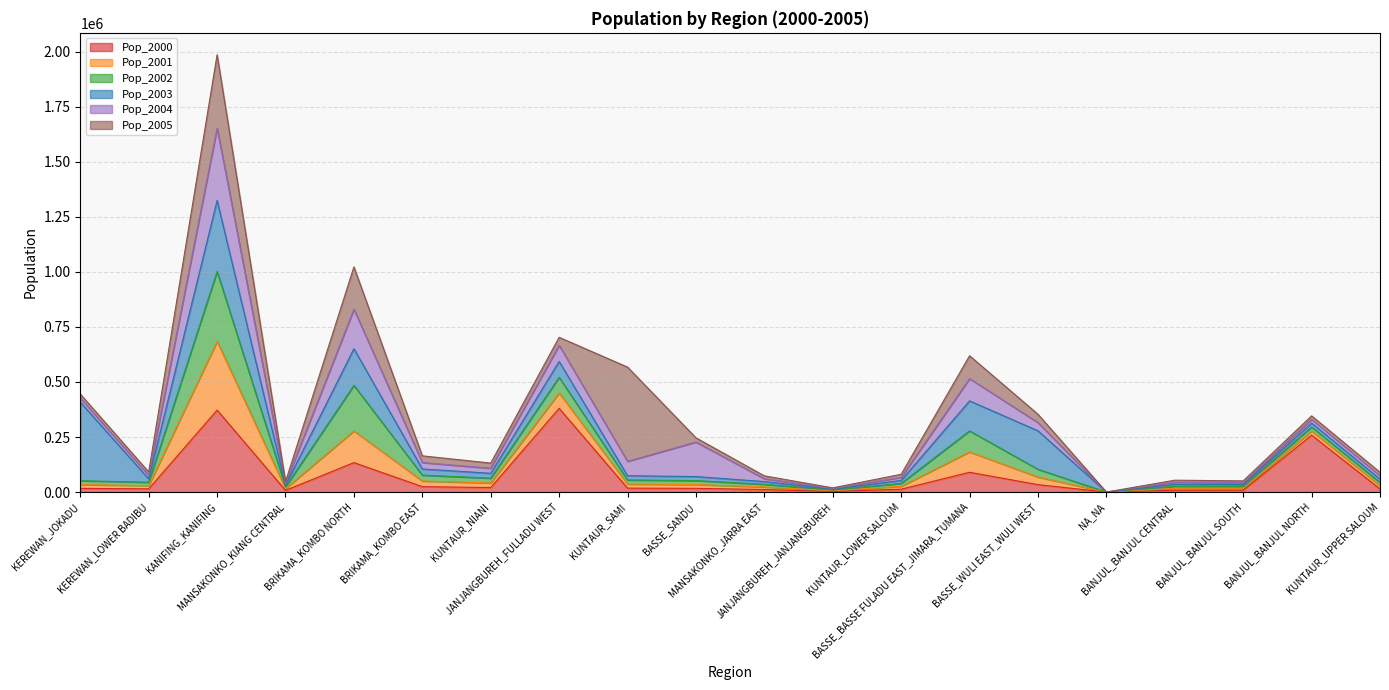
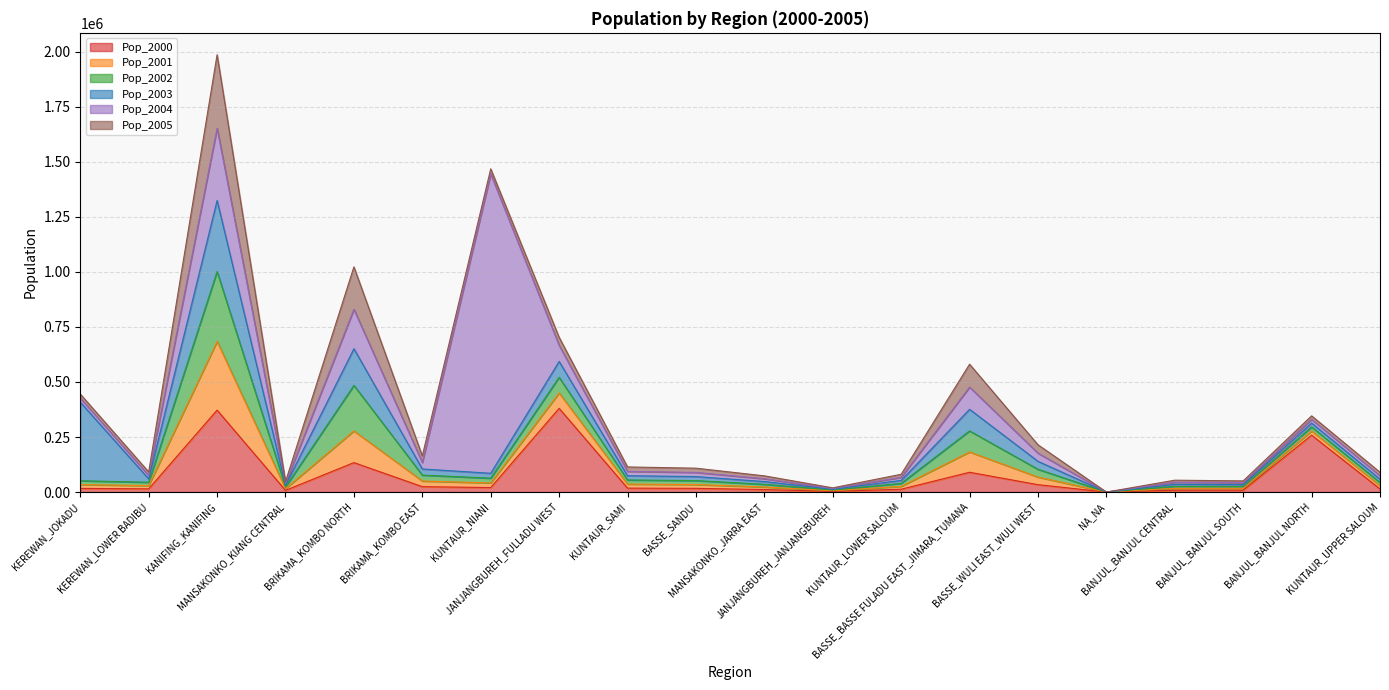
  {
    "Pop_2000": {
      "KEREWAN_JOKADU": 20000,
      "KEREWAN_LOWER BADIBU": 10000,
      "KANIFING_KANIFING": 370000,
      "BRIKAMA_KOMBO NORTH": 130000,
      "BRIKAMA_KOMBO EAST": 20000,
      "KUNTAUR_NIANI": 20000,
      "JANJANGBUREH_FULLADU WEST": 380000,
      "KUNTAUR_SAMI": 20000,
      "BASSE_SANDU": 20000,
      "KUNTAUR_LOWER SALOUM": 10000,
      "BASSE_BASSE FULADU EAST_JIMARA_TUMANA": 90000,
      "BASSE_WULI EAST_WULI WEST": 30000,
      "BANJUL_BANJUL NORTH": 260000,
      "KUNTAUR_UPPER SALOUM": 10000
    },
    "Pop_2001": {
      "KEREWAN_JOKADU": 20000,
      "KEREWAN_LOWER BADIBU": 10000,
      "KANIFING_KANIFING": 310000,
      "BRIKAMA_KOMBO NORTH": 140000,
      "BRIKAMA_KOMBO EAST": 30000,
      "KUNTAUR_NIANI": 20000,
      "JANJANGBUREH_FULLADU WEST": 70000,
      "KUNTAUR_SAMI": 20000,
      "BASSE_SANDU": 20000,
      "KUNTAUR_LOWER SALOUM": 10000,
      "BASSE_BASSE FULADU EAST_JIMARA_TUMANA": 90000,
      "BASSE_WULI EAST_WULI WEST": 30000,
      "BANJUL_BANJUL NORTH": 20000,
      "KUNTAUR_UPPER SALOUM": 10000
    },
    "Pop_2002": {
      "KEREWAN_JOKADU": 20000,
      "KEREWAN_LOWER BADIBU": 20000,
      "KANIFING_KANIFING": 320000,
      "BRIKAMA_KOMBO NORTH": 210000,
      "BRIKAMA_KOMBO EAST": 30000,
      "KUNTAUR_NIANI": 20000,
      "JANJANGBUREH_FULLADU WEST": 70000,
      "KUNTAUR_SAMI": 20000,
      "BASSE_SANDU": 20000,
      "MANSAKONKO_JARRA EAST": 10000,
      "KUNTAUR_LOWER SALOUM": 10000,
      "BASSE_BASSE FULADU EAST_JIMARA_TUMANA": 100000,
      "BASSE_WULI EAST_WULI WEST": 40000,
      "BANJUL_BANJUL NORTH": 20000,
      "KUNTAUR_UPPER SALOUM": 10000
    },
    "Pop_2003": {
      "KEREWAN_JOKADU": 360000,
      "KEREWAN_LOWER BADIBU": 20000,
      "KANIFING_KANIFING": 320000,
      "BRIKAMA_KOMBO NORTH": 170000,
      "BRIKAMA_KOMBO EAST": 30000,
      "KUNTAUR_NIANI": 20000,
      "JANJANGBUREH_FULLADU WEST": 70000,
      "KUNTAUR_SAMI": 20000,
      "BASSE_SANDU": 20000,
      "MANSAKONKO_JARRA EAST": 10000,
      "KUNTAUR_LOWER SALOUM": 10000,
-     "BASSE_BASSE FULADU EAST_JIMARA_TUMANA": 140000,
-     "BASSE_WULI EAST_WULI WEST": 170000,
+     "BASSE_BASSE FULADU EAST_JIMARA_TUMANA": 100000,
+     "BASSE_WULI EAST_WULI WEST": 40000,
      "BANJUL_BANJUL NORTH": 20000,
      "KUNTAUR_UPPER SALOUM": 20000
    },
    "Pop_2004": {
      "KEREWAN_JOKADU": 20000,
      "KEREWAN_LOWER BADIBU": 20000,
      "KANIFING_KANIFING": 330000,
      "BRIKAMA_KOMBO NORTH": 180000,
      "BRIKAMA_KOMBO EAST": 30000,
-     "KUNTAUR_NIANI": 20000,
+     "KUNTAUR_NIANI": 1360000,
      "JANJANGBUREH_FULLADU WEST": 70000,
-     "KUNTAUR_SAMI": 70000,
-     "BASSE_SANDU": 160000,
+     "KUNTAUR_SAMI": 20000,
+     "BASSE_SANDU": 20000,
      "MANSAKONKO_JARRA EAST": 10000,
      "KUNTAUR_LOWER SALOUM": 10000,
      "BASSE_BASSE FULADU EAST_JIMARA_TUMANA": 100000,
      "BASSE_WULI EAST_WULI WEST": 40000,
      "BANJUL_BANJUL NORTH": 20000,
      "KUNTAUR_UPPER SALOUM": 20000
    },
    "Pop_2005": {
      "KEREWAN_JOKADU": 20000,
      "KEREWAN_LOWER BADIBU": 20000,
      "KANIFING_KANIFING": 330000,
      "BRIKAMA_KOMBO NORTH": 190000,
      "BRIKAMA_KOMBO EAST": 30000,
      "KUNTAUR_NIANI": 20000,
      "JANJANGBUREH_FULLADU WEST": 40000,
-     "KUNTAUR_SAMI": 430000,
+     "KUNTAUR_SAMI": 20000,
      "BASSE_SANDU": 20000,
      "MANSAKONKO_JARRA EAST": 10000,
      "KUNTAUR_LOWER SALOUM": 10000,
      "BASSE_BASSE FULADU EAST_JIMARA_TUMANA": 100000,
      "BASSE_WULI EAST_WULI WEST": 40000,
      "BANJUL_BANJUL NORTH": 20000,
      "KUNTAUR_UPPER SALOUM": 20000
    }
  }
